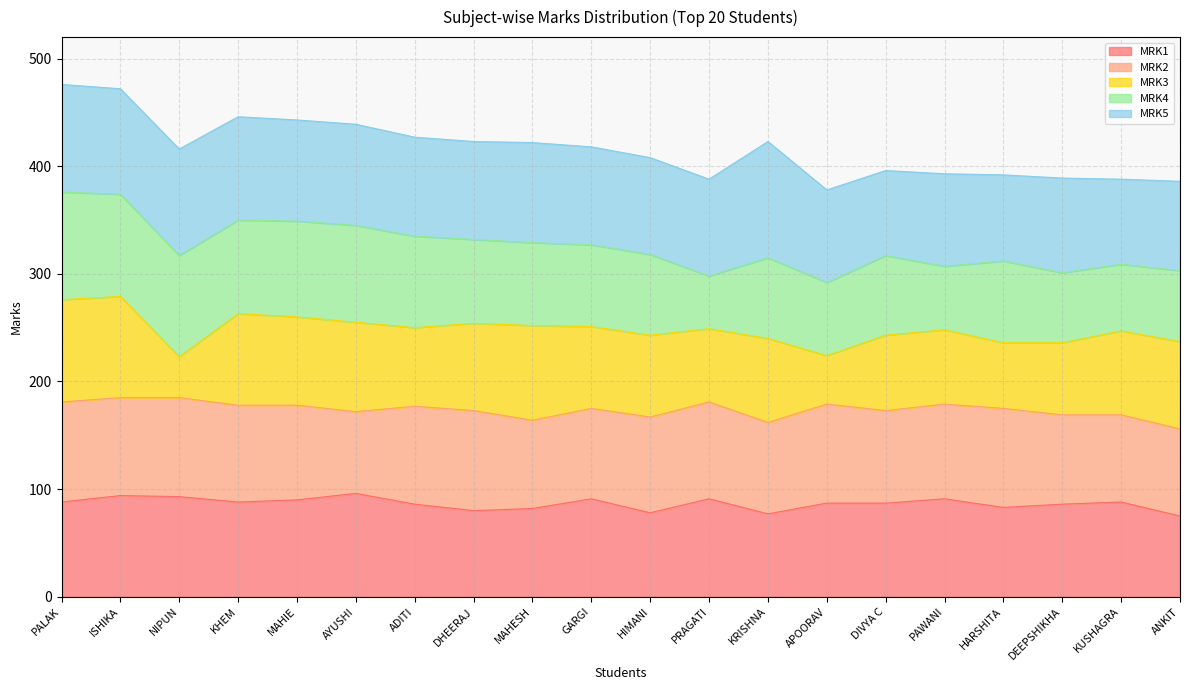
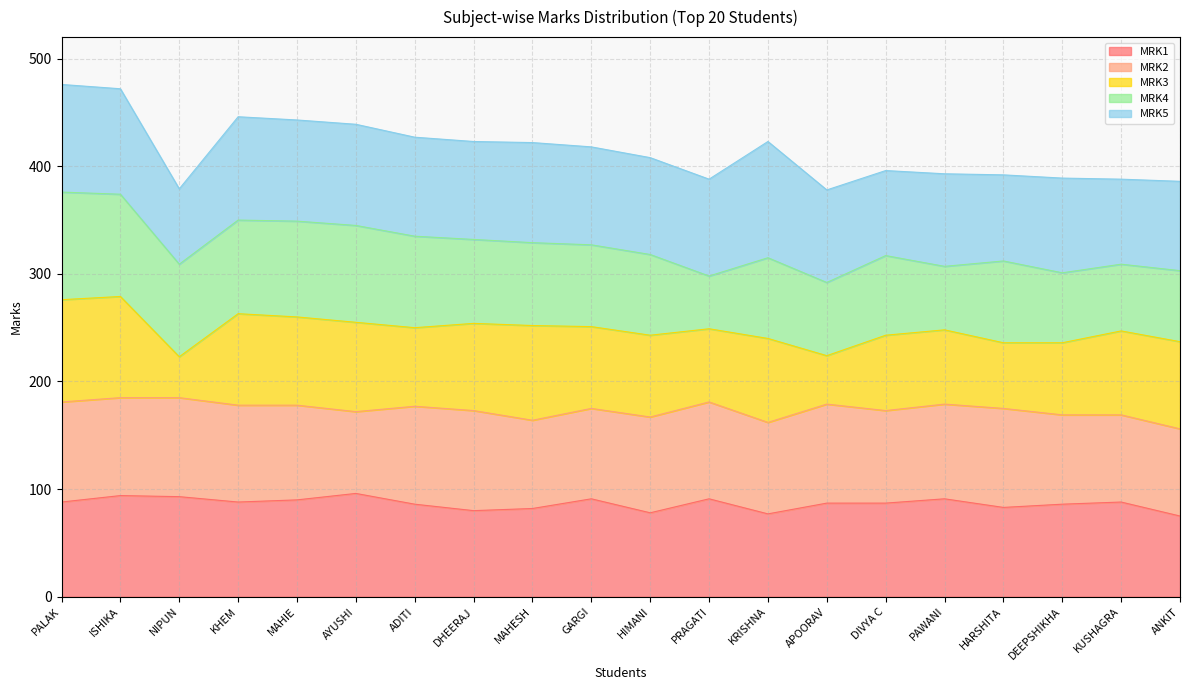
  {
    "MRK3": {
      "PALAK": 95,
      "ISHIKA": 94,
      "NIPUN": 38,
      "KHEM": 85,
      "MAHIE": 82,
      "AYUSHI": 83,
      "ADITI": 73,
      "DHEERAJ": 81,
      "MAHESH": 88,
      "GARGI": 76,
      "HIMANI": 76,
      "PRAGATI": 68,
      "KRISHNA": 78,
      "APOORAV": 45,
      "DIVYA C": 70,
      "PAWANI": 69,
      "HARSHITA": 61,
      "DEEPSHIKHA": 67,
      "KUSHAGRA": 78,
      "ANKIT": 81
    },
    "MRK4": {
      "PALAK": 100,
      "ISHIKA": 95,
-     "NIPUN": 94,
+     "NIPUN": 86,
      "KHEM": 87,
      "MAHIE": 89,
      "AYUSHI": 90,
      "ADITI": 85,
      "DHEERAJ": 78,
      "MAHESH": 77,
      "GARGI": 76,
      "HIMANI": 75,
      "PRAGATI": 49,
      "KRISHNA": 75,
      "APOORAV": 68,
      "DIVYA C": 74,
      "PAWANI": 59,
      "HARSHITA": 76,
      "DEEPSHIKHA": 65,
      "KUSHAGRA": 62,
      "ANKIT": 66
    },
    "MRK5": {
      "PALAK": 100,
      "ISHIKA": 98,
-     "NIPUN": 99,
+     "NIPUN": 70,
      "KHEM": 96,
      "MAHIE": 94,
      "AYUSHI": 94,
      "ADITI": 92,
      "DHEERAJ": 91,
      "MAHESH": 93,
      "GARGI": 91,
      "HIMANI": 90,
      "PRAGATI": 90,
      "KRISHNA": 108,
      "APOORAV": 86,
      "DIVYA C": 79,
      "PAWANI": 86,
      "HARSHITA": 80,
      "DEEPSHIKHA": 88,
      "KUSHAGRA": 79,
      "ANKIT": 83
    }
  }
